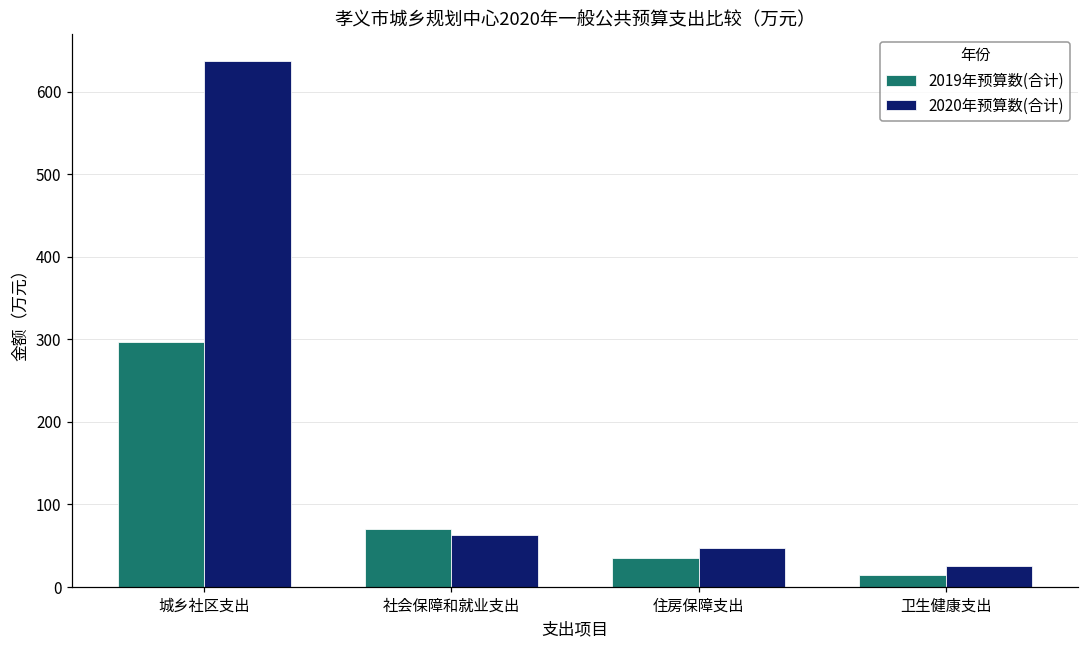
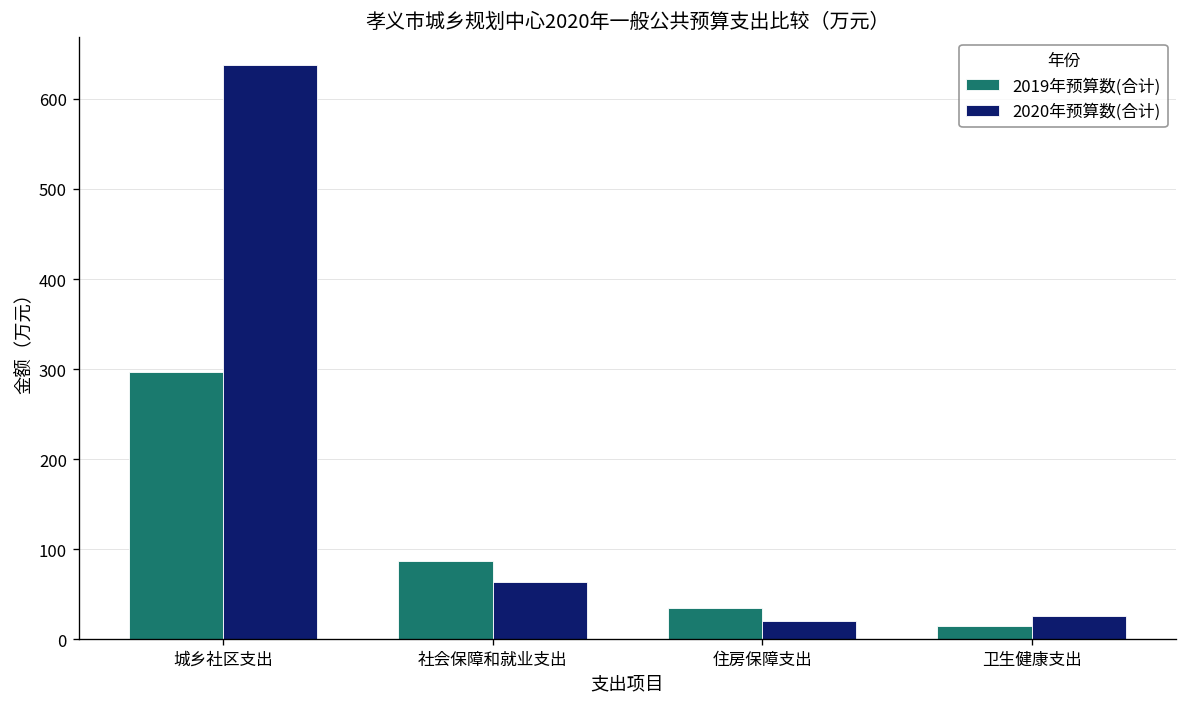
  {
    "2019年预算数(合计)": {
      "城乡社区支出": 300,
-     "社会保障和就业支出": 70,
+     "社会保障和就业支出": 90,
      "住房保障支出": 30,
      "卫生健康支出": 20
    },
    "2020年预算数(合计)": {
      "城乡社区支出": 640,
      "社会保障和就业支出": 60,
-     "住房保障支出": 50,
+     "住房保障支出": 20,
      "卫生健康支出": 30
    }
  }
